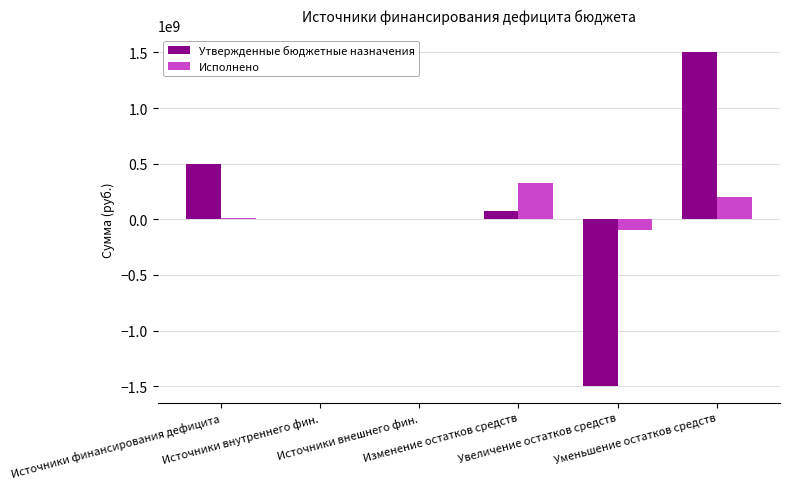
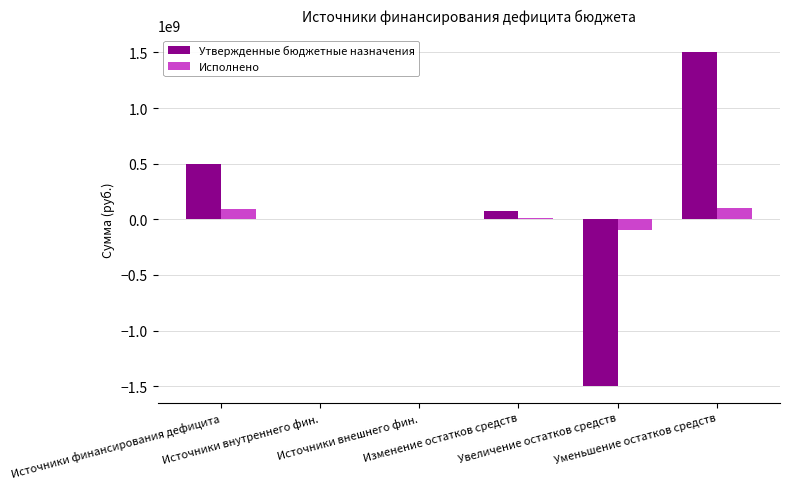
  {
    "Утвержденные бюджетные назначения": {
      "Источники финансирования дефицита": 500000000,
      "Источники внутреннего фин.": 0,
      "Источники внешнего фин.": 0,
      "Изменение остатков средств": 80000000,
      "Увеличение остатков средств": -1500000000,
      "Уменьшение остатков средств": 1510000000
    },
    "Исполнено": {
-     "Источники финансирования дефицита": 10000000,
+     "Источники финансирования дефицита": 90000000,
      "Источники внутреннего фин.": 0,
      "Источники внешнего фин.": 0,
-     "Изменение остатков средств": 330000000,
+     "Изменение остатков средств": 10000000,
      "Увеличение остатков средств": -90000000,
-     "Уменьшение остатков средств": 200000000
+     "Уменьшение остатков средств": 110000000
    }
  }
